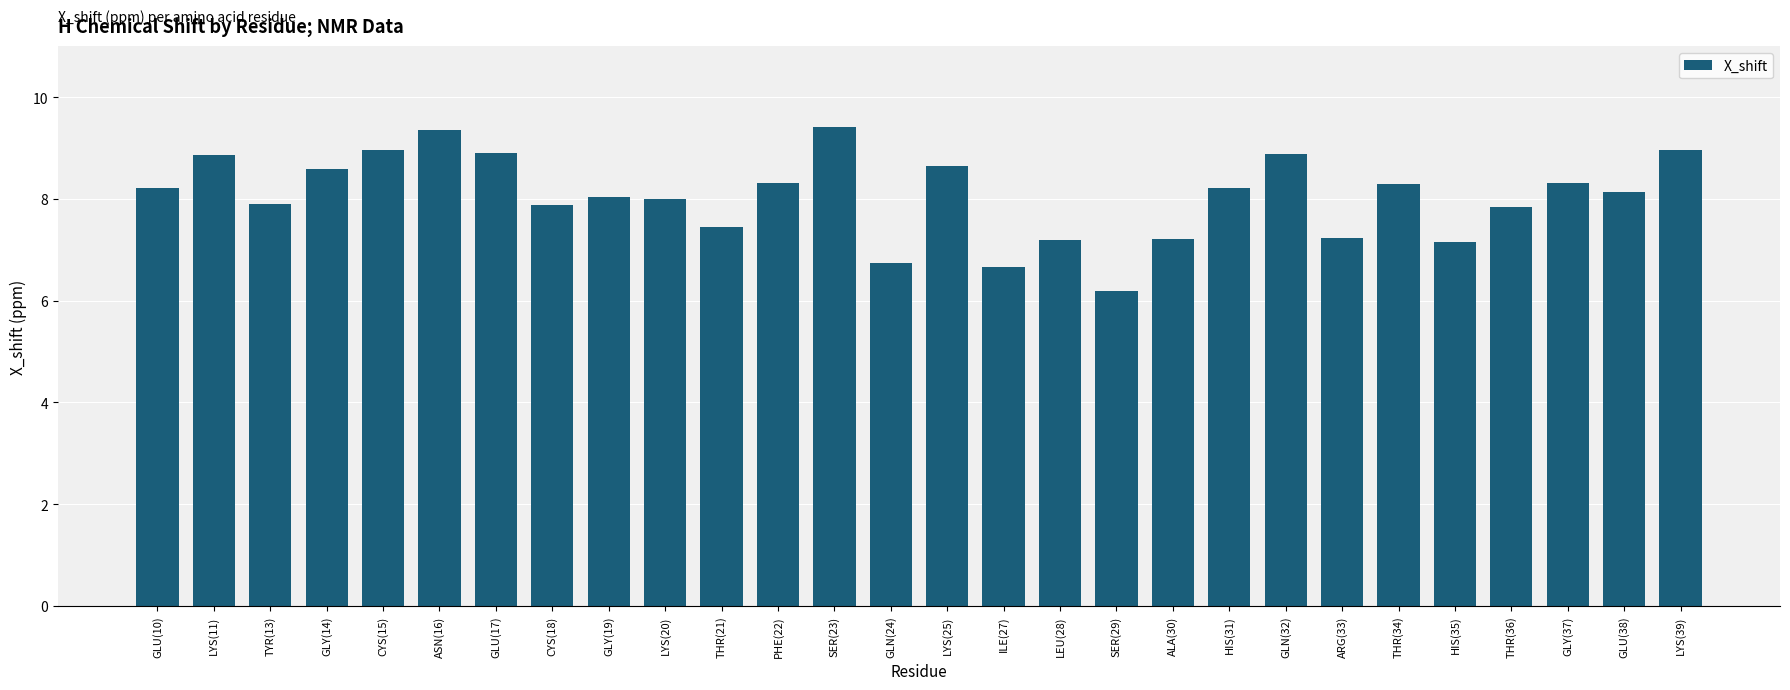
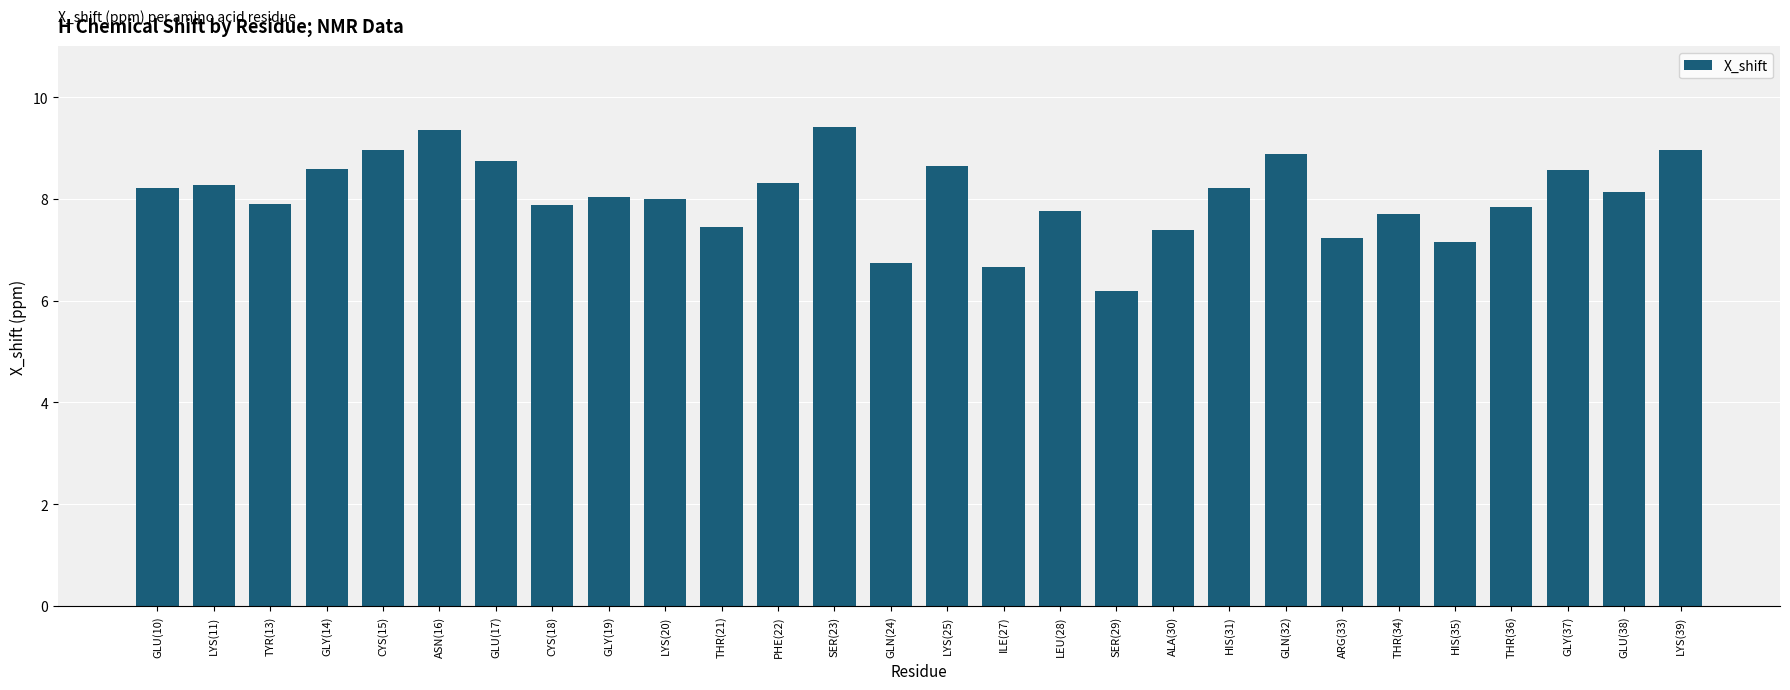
  {
    "GLU(10)": 8.2,
-   "LYS(11)": 8.9,
+   "LYS(11)": 8.3,
    "TYR(13)": 7.9,
    "GLY(14)": 8.6,
    "CYS(15)": 9.0,
    "ASN(16)": 9.4,
-   "GLU(17)": 8.9,
+   "GLU(17)": 8.7,
    "CYS(18)": 7.9,
    "GLY(19)": 8.0,
    "LYS(20)": 8.0,
    "THR(21)": 7.4,
    "PHE(22)": 8.3,
    "SER(23)": 9.4,
    "GLN(24)": 6.7,
    "LYS(25)": 8.7,
    "ILE(27)": 6.7,
-   "LEU(28)": 7.2,
+   "LEU(28)": 7.8,
    "SER(29)": 6.2,
-   "ALA(30)": 7.2,
+   "ALA(30)": 7.4,
    "HIS(31)": 8.2,
    "GLN(32)": 8.9,
    "ARG(33)": 7.2,
-   "THR(34)": 8.3,
+   "THR(34)": 7.7,
    "HIS(35)": 7.2,
    "THR(36)": 7.8,
-   "GLY(37)": 8.3,
+   "GLY(37)": 8.6,
    "GLU(38)": 8.1,
    "LYS(39)": 9.0
  }
